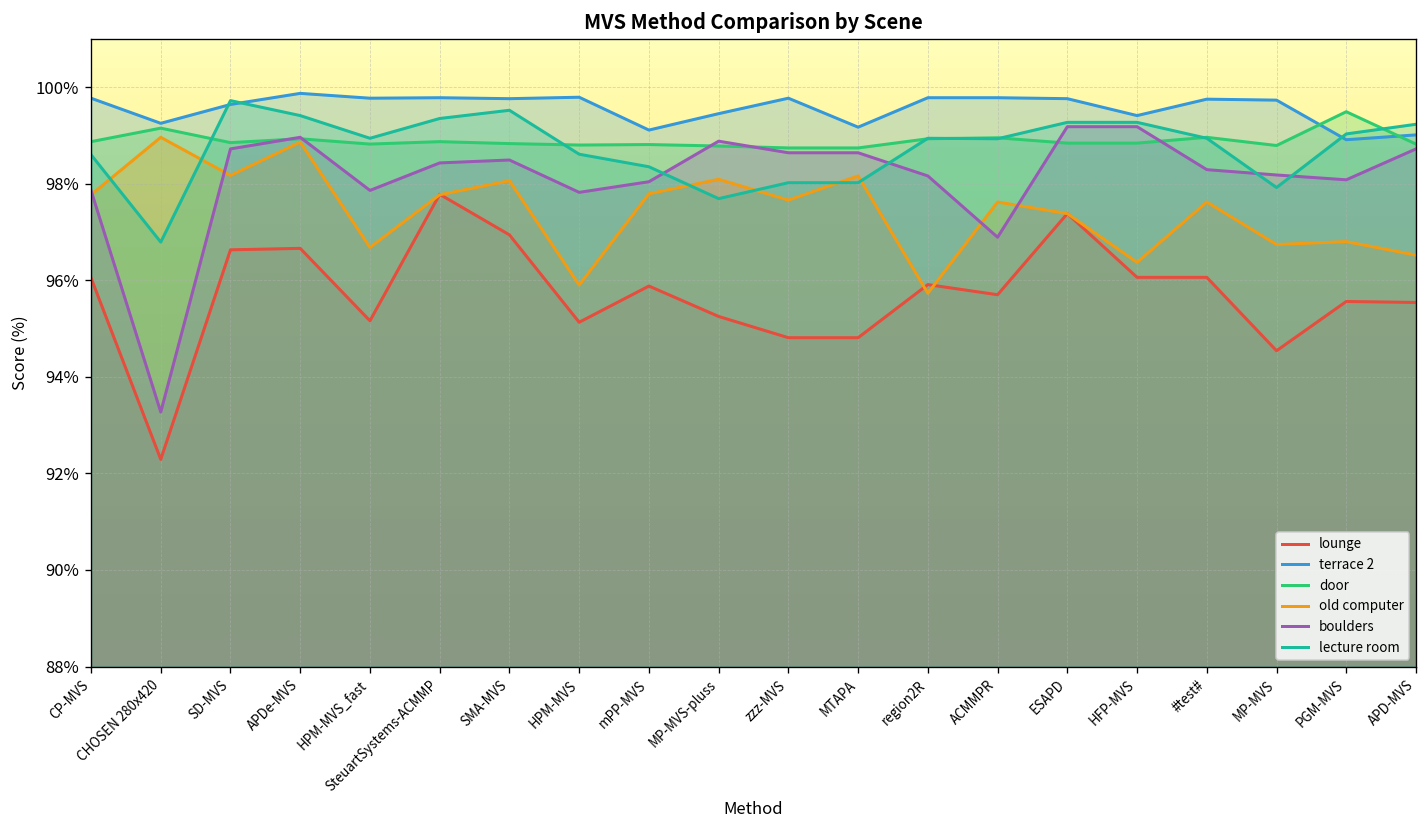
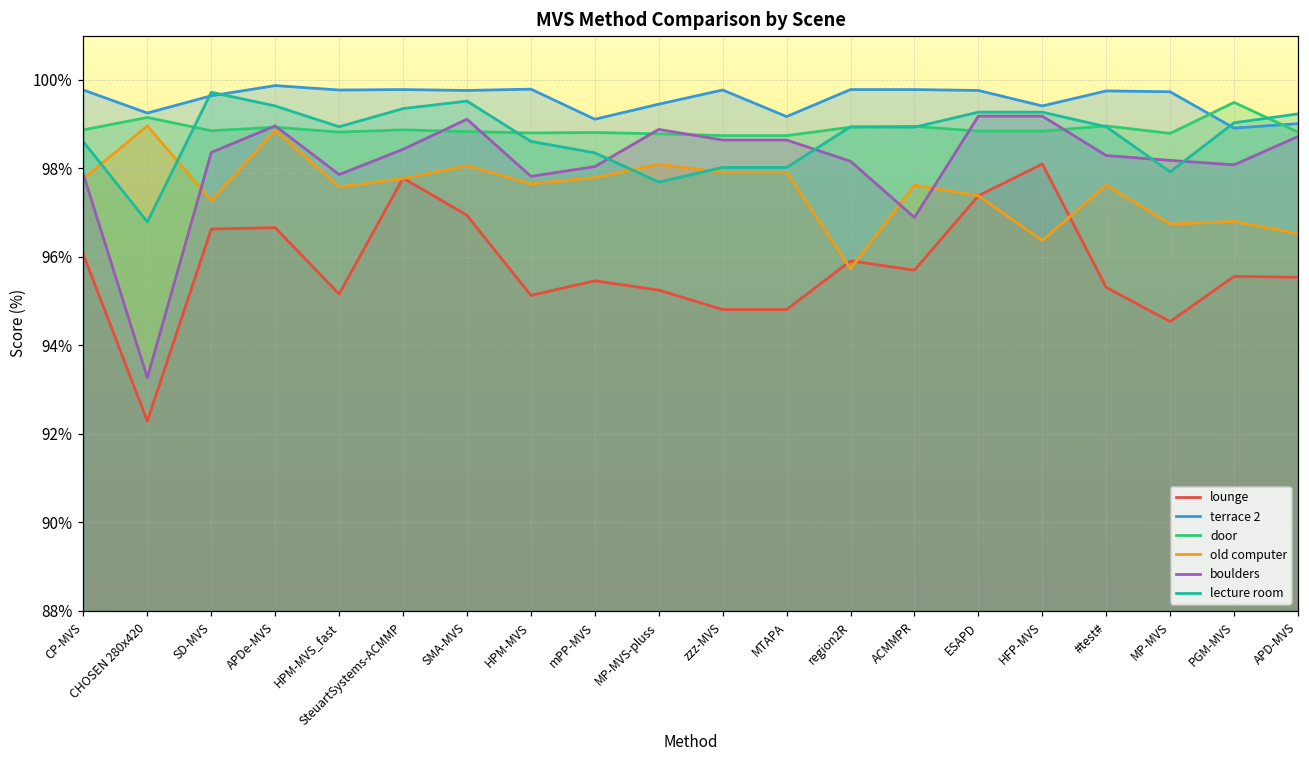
  {
    "lounge": {
      "CP-MVS": "96.1%",
      "CHOSEN 280x420": "92.3%",
      "SD-MVS": "96.6%",
      "APDe-MVS": "96.7%",
      "HPM-MVS_fast": "95.2%",
      "SMA-MVS": "96.9%",
      "HPM-MVS": "95.1%",
-     "mPP-MVS": "95.9%",
+     "mPP-MVS": "95.5%",
      "MP-MVS-pluss": "95.3%",
      "zzz-MVS": "94.8%",
      "MTAPA": "94.8%",
      "region2R": "95.9%",
      "ACMMPR": "95.7%",
-     "HFP-MVS": "96.1%",
-     "#test#": "96.1%",
+     "HFP-MVS": "98.1%",
+     "#test#": "95.3%",
      "MP-MVS": "94.5%",
      "PGM-MVS": "95.6%",
      "APD-MVS": "95.5%"
    },
    "terrace 2": {
      "CP-MVS": "99.8%",
      "CHOSEN 280x420": "99.3%",
      "SD-MVS": "99.6%",
      "APDe-MVS": "99.9%",
      "HPM-MVS_fast": "99.8%",
      "SteuartSystems-ACMMP": "99.8%",
      "SMA-MVS": "99.8%",
      "HPM-MVS": "99.8%",
      "mPP-MVS": "99.1%",
      "MP-MVS-pluss": "99.5%",
      "zzz-MVS": "99.8%",
      "MTAPA": "99.2%",
      "region2R": "99.8%",
      "ACMMPR": "99.8%",
      "ESAPD": "99.8%",
      "HFP-MVS": "99.4%",
      "#test#": "99.8%",
      "MP-MVS": "99.7%",
      "PGM-MVS": "98.9%",
      "APD-MVS": "99.0%"
    },
    "old computer": {
      "CP-MVS": "97.8%",
      "CHOSEN 280x420": "99.0%",
-     "SD-MVS": "98.2%",
+     "SD-MVS": "97.3%",
      "APDe-MVS": "98.9%",
-     "HPM-MVS_fast": "96.7%",
+     "HPM-MVS_fast": "97.6%",
      "SMA-MVS": "98.1%",
-     "HPM-MVS": "95.9%",
+     "HPM-MVS": "97.7%",
      "mPP-MVS": "97.8%",
      "MP-MVS-pluss": "98.1%",
-     "zzz-MVS": "97.7%",
-     "MTAPA": "98.2%",
+     "zzz-MVS": "97.9%",
+     "MTAPA": "97.9%",
      "region2R": "95.7%",
      "ACMMPR": "97.6%",
      "HFP-MVS": "96.4%",
      "#test#": "97.6%",
      "MP-MVS": "96.7%",
      "PGM-MVS": "96.8%",
      "APD-MVS": "96.5%"
    },
    "boulders": {
      "CP-MVS": "97.9%",
      "CHOSEN 280x420": "93.3%",
-     "SD-MVS": "98.7%",
+     "SD-MVS": "98.4%",
      "HPM-MVS_fast": "97.9%",
      "SteuartSystems-ACMMP": "98.4%",
-     "SMA-MVS": "98.5%",
+     "SMA-MVS": "99.1%",
      "HPM-MVS": "97.8%",
      "mPP-MVS": "98.0%",
      "MP-MVS-pluss": "98.9%",
      "zzz-MVS": "98.6%",
      "MTAPA": "98.6%",
      "region2R": "98.2%",
      "ACMMPR": "96.9%",
      "ESAPD": "99.2%",
      "HFP-MVS": "99.2%",
      "#test#": "98.3%",
      "MP-MVS": "98.2%",
      "PGM-MVS": "98.1%",
      "APD-MVS": "98.7%"
    }
  }
